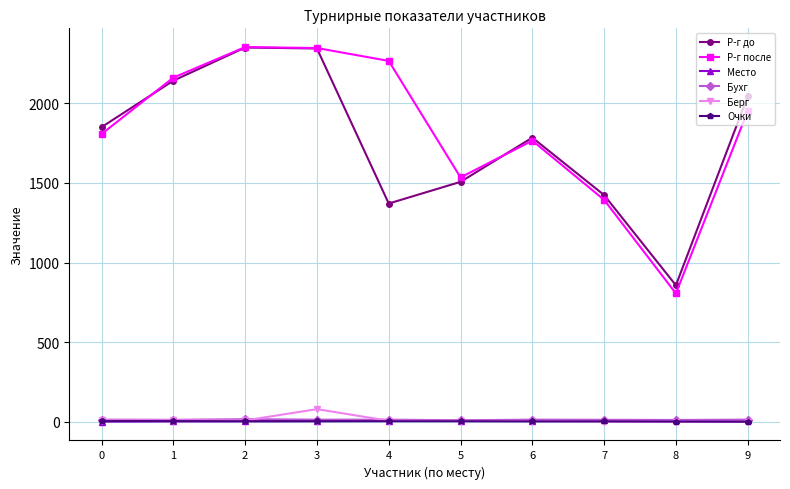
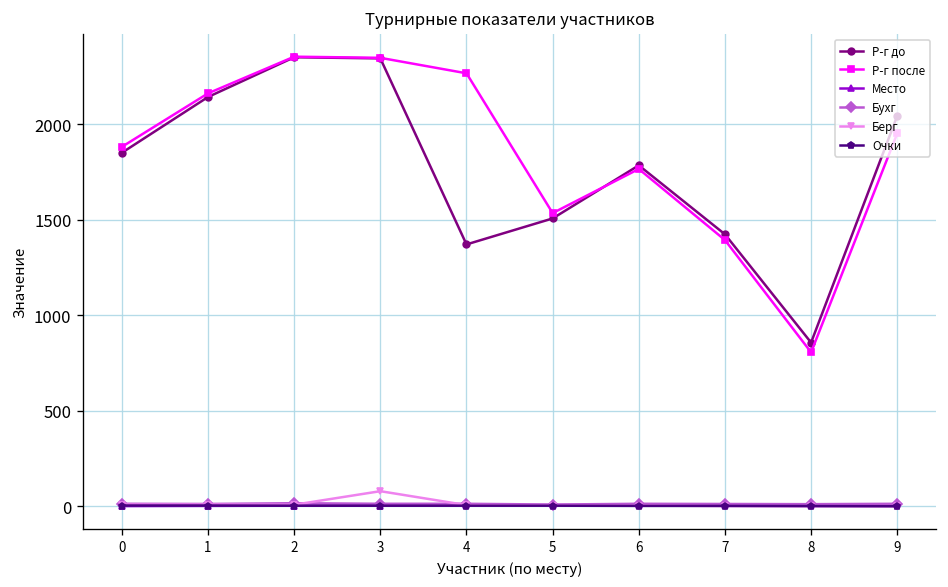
  {
    "Р-г после": {
-     "0": 1810,
+     "0": 1880,
      "1": 2160,
      "4": 2270,
      "5": 1540,
      "6": 1770,
      "7": 1390,
      "8": 810
    },
    "Берг": {
      "3": 80
    }
  }
